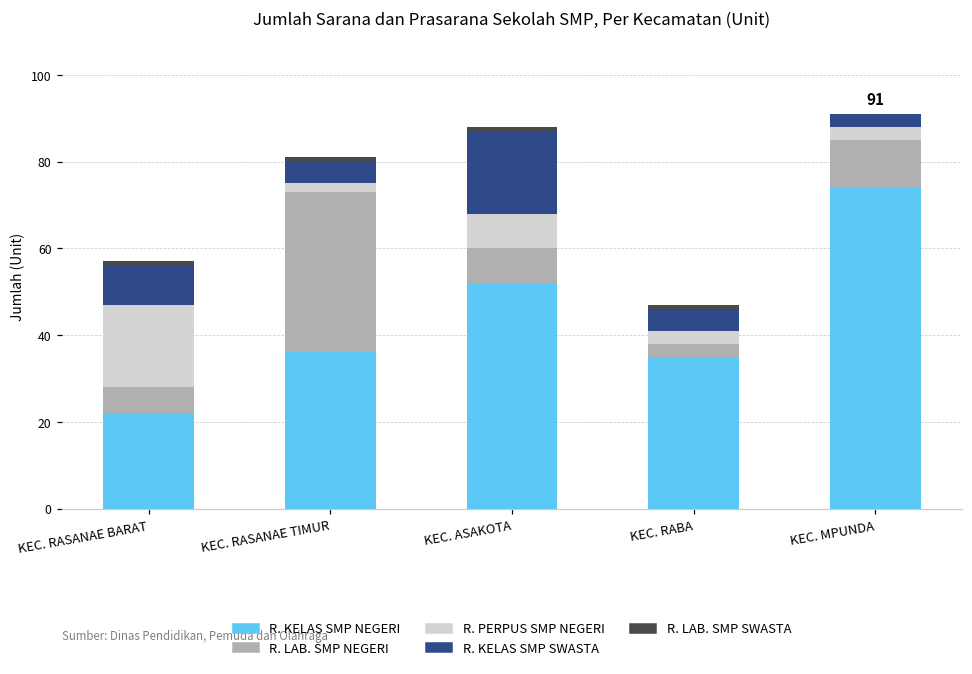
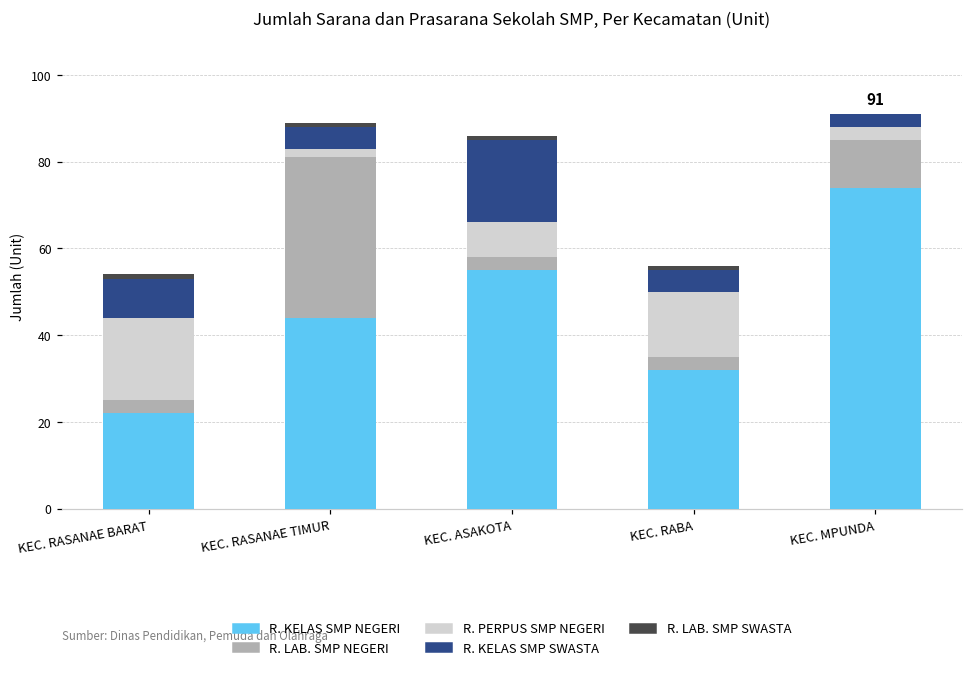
  {
    "R. KELAS SMP NEGERI": {
      "KEC. RASANAE BARAT": 22,
-     "KEC. RASANAE TIMUR": 36,
-     "KEC. ASAKOTA": 52,
-     "KEC. RABA": 35,
+     "KEC. RASANAE TIMUR": 44,
+     "KEC. ASAKOTA": 55,
+     "KEC. RABA": 32,
      "KEC. MPUNDA": 74
    },
    "R. LAB. SMP NEGERI": {
-     "KEC. RASANAE BARAT": 6,
+     "KEC. RASANAE BARAT": 3,
      "KEC. RASANAE TIMUR": 37,
-     "KEC. ASAKOTA": 8,
+     "KEC. ASAKOTA": 3,
      "KEC. RABA": 3,
      "KEC. MPUNDA": 11
    },
    "R. PERPUS SMP NEGERI": {
      "KEC. RASANAE BARAT": 19,
      "KEC. RASANAE TIMUR": 2,
      "KEC. ASAKOTA": 8,
-     "KEC. RABA": 3,
+     "KEC. RABA": 15,
      "KEC. MPUNDA": 3
    },
    "R. KELAS SMP SWASTA": {
      "KEC. RASANAE BARAT": 9,
      "KEC. RASANAE TIMUR": 5,
      "KEC. ASAKOTA": 19,
      "KEC. RABA": 5
    },
    "R. LAB. SMP SWASTA": {
      "KEC. RASANAE BARAT": 1,
      "KEC. RASANAE TIMUR": 1,
      "KEC. ASAKOTA": 1,
      "KEC. RABA": 1
    }
  }
